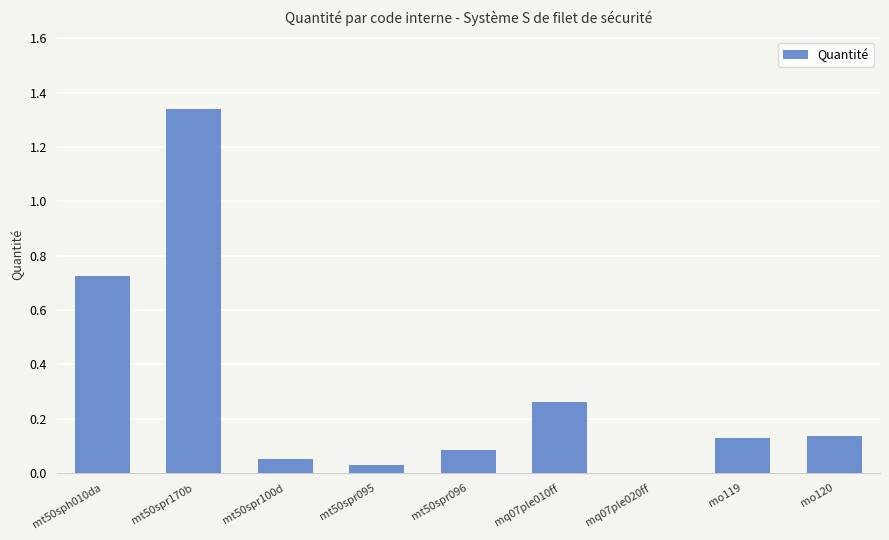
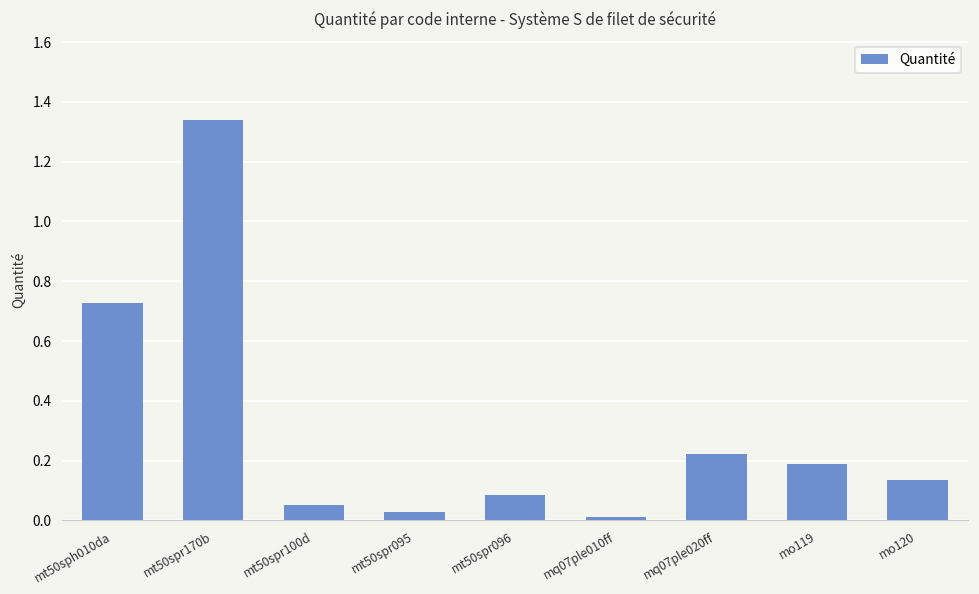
  {
    "mt50sph010da": 0.73,
    "mt50spr170b": 1.34,
    "mt50spr100d": 0.05,
    "mt50spr095": 0.03,
    "mt50spr096": 0.09,
-   "mq07ple010ff": 0.26,
-   "mq07ple020ff": 0.00,
-   "mo119": 0.13,
+   "mq07ple010ff": 0.01,
+   "mq07ple020ff": 0.22,
+   "mo119": 0.19,
    "mo120": 0.14
  }
